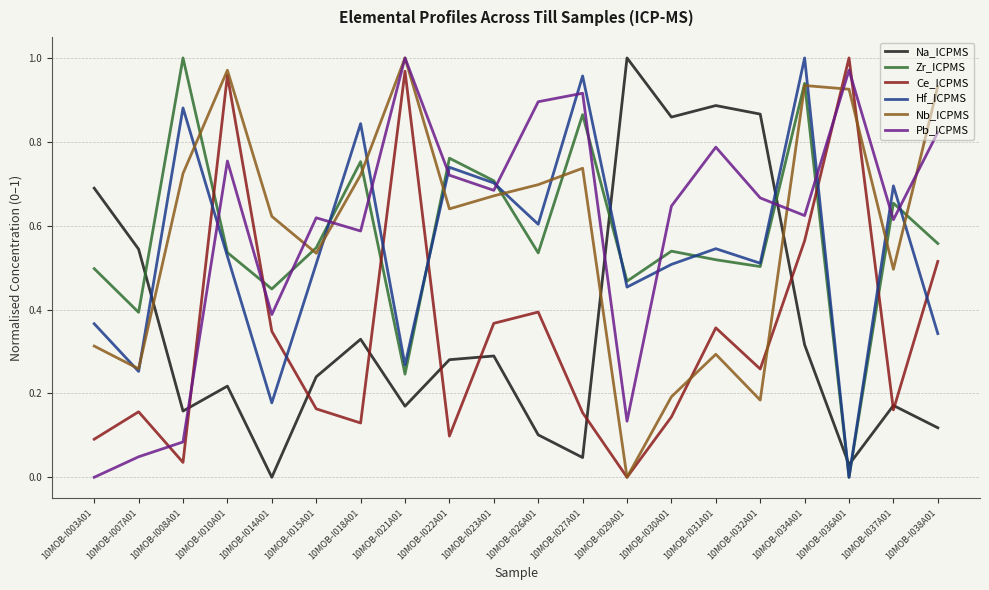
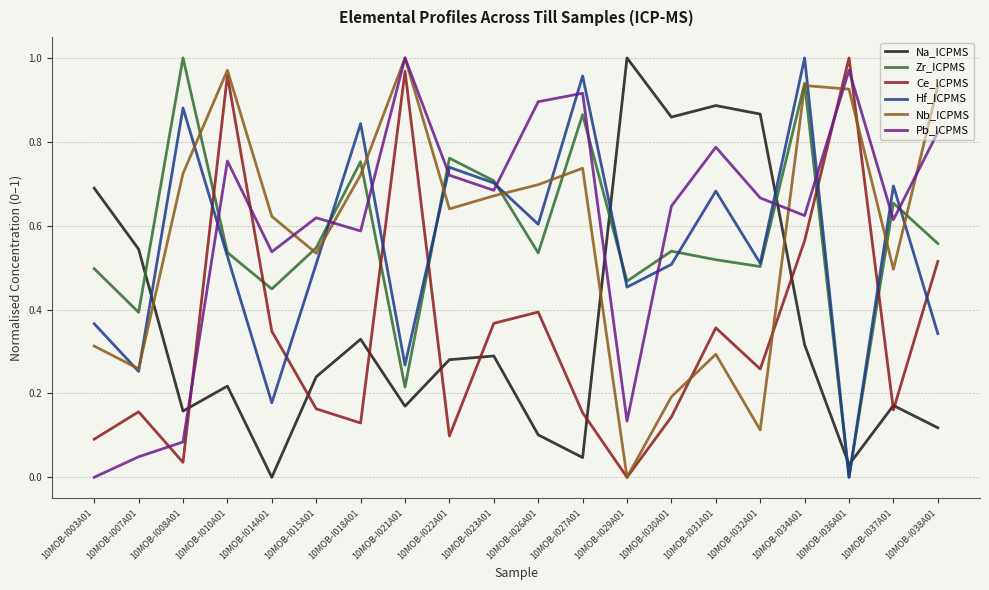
  {
    "Na_ICPMS": {
      "10MOB-I003A01": 0.69,
      "10MOB-I007A01": 0.54,
      "10MOB-I008A01": 0.16,
      "10MOB-I010A01": 0.22,
      "10MOB-I014A01": 0.00,
      "10MOB-I015A01": 0.24,
      "10MOB-I018A01": 0.33,
      "10MOB-I021A01": 0.17,
      "10MOB-I022A01": 0.28,
      "10MOB-I023A01": 0.29,
      "10MOB-I026A01": 0.10,
      "10MOB-I027A01": 0.05,
      "10MOB-I029A01": 1.00,
      "10MOB-I030A01": 0.86,
      "10MOB-I031A01": 0.89,
      "10MOB-I032A01": 0.87,
      "10MOB-I034A01": 0.32,
      "10MOB-I036A01": 0.03,
      "10MOB-I037A01": 0.17,
      "10MOB-I038A01": 0.12
    },
    "Zr_ICPMS": {
      "10MOB-I003A01": 0.50,
      "10MOB-I007A01": 0.39,
      "10MOB-I008A01": 1.00,
      "10MOB-I010A01": 0.54,
      "10MOB-I014A01": 0.45,
      "10MOB-I015A01": 0.55,
      "10MOB-I018A01": 0.75,
-     "10MOB-I021A01": 0.25,
+     "10MOB-I021A01": 0.22,
      "10MOB-I022A01": 0.76,
      "10MOB-I026A01": 0.54,
      "10MOB-I027A01": 0.86,
      "10MOB-I029A01": 0.47,
      "10MOB-I030A01": 0.54,
      "10MOB-I031A01": 0.52,
      "10MOB-I032A01": 0.50,
      "10MOB-I037A01": 0.65,
      "10MOB-I038A01": 0.56
    },
    "Ce_ICPMS": {
      "10MOB-I003A01": 0.09,
      "10MOB-I007A01": 0.16,
      "10MOB-I008A01": 0.04,
      "10MOB-I010A01": 0.96,
      "10MOB-I014A01": 0.35,
      "10MOB-I015A01": 0.16,
      "10MOB-I018A01": 0.13,
      "10MOB-I021A01": 0.97,
      "10MOB-I022A01": 0.10,
      "10MOB-I023A01": 0.37,
      "10MOB-I026A01": 0.39,
      "10MOB-I027A01": 0.15,
      "10MOB-I030A01": 0.14,
      "10MOB-I031A01": 0.36,
      "10MOB-I032A01": 0.26,
      "10MOB-I034A01": 0.56,
      "10MOB-I036A01": 1.00,
      "10MOB-I037A01": 0.16,
      "10MOB-I038A01": 0.51
    },
    "Hf_ICPMS": {
      "10MOB-I003A01": 0.37,
      "10MOB-I007A01": 0.25,
      "10MOB-I008A01": 0.88,
      "10MOB-I010A01": 0.53,
      "10MOB-I014A01": 0.18,
      "10MOB-I015A01": 0.51,
      "10MOB-I018A01": 0.84,
      "10MOB-I021A01": 0.27,
      "10MOB-I022A01": 0.74,
      "10MOB-I026A01": 0.60,
      "10MOB-I027A01": 0.96,
      "10MOB-I029A01": 0.45,
      "10MOB-I030A01": 0.51,
-     "10MOB-I031A01": 0.55,
+     "10MOB-I031A01": 0.68,
      "10MOB-I032A01": 0.51,
      "10MOB-I034A01": 1.00,
      "10MOB-I037A01": 0.69,
      "10MOB-I038A01": 0.34
    },
    "Nb_ICPMS": {
      "10MOB-I003A01": 0.31,
      "10MOB-I007A01": 0.26,
      "10MOB-I008A01": 0.72,
      "10MOB-I010A01": 0.97,
      "10MOB-I014A01": 0.62,
      "10MOB-I015A01": 0.53,
      "10MOB-I018A01": 0.72,
      "10MOB-I022A01": 0.64,
      "10MOB-I023A01": 0.67,
      "10MOB-I026A01": 0.70,
      "10MOB-I027A01": 0.74,
      "10MOB-I030A01": 0.19,
      "10MOB-I031A01": 0.29,
-     "10MOB-I032A01": 0.18,
+     "10MOB-I032A01": 0.11,
      "10MOB-I036A01": 0.93,
      "10MOB-I037A01": 0.50
    },
    "Pb_ICPMS": {
      "10MOB-I003A01": 0.00,
      "10MOB-I007A01": 0.05,
      "10MOB-I008A01": 0.08,
      "10MOB-I010A01": 0.75,
-     "10MOB-I014A01": 0.39,
+     "10MOB-I014A01": 0.54,
      "10MOB-I015A01": 0.62,
      "10MOB-I018A01": 0.59,
      "10MOB-I022A01": 0.72,
      "10MOB-I023A01": 0.68,
      "10MOB-I026A01": 0.90,
      "10MOB-I027A01": 0.92,
      "10MOB-I029A01": 0.13,
      "10MOB-I030A01": 0.65,
      "10MOB-I031A01": 0.79,
      "10MOB-I032A01": 0.67,
      "10MOB-I034A01": 0.62,
      "10MOB-I036A01": 0.97,
      "10MOB-I037A01": 0.61
    }
  }
